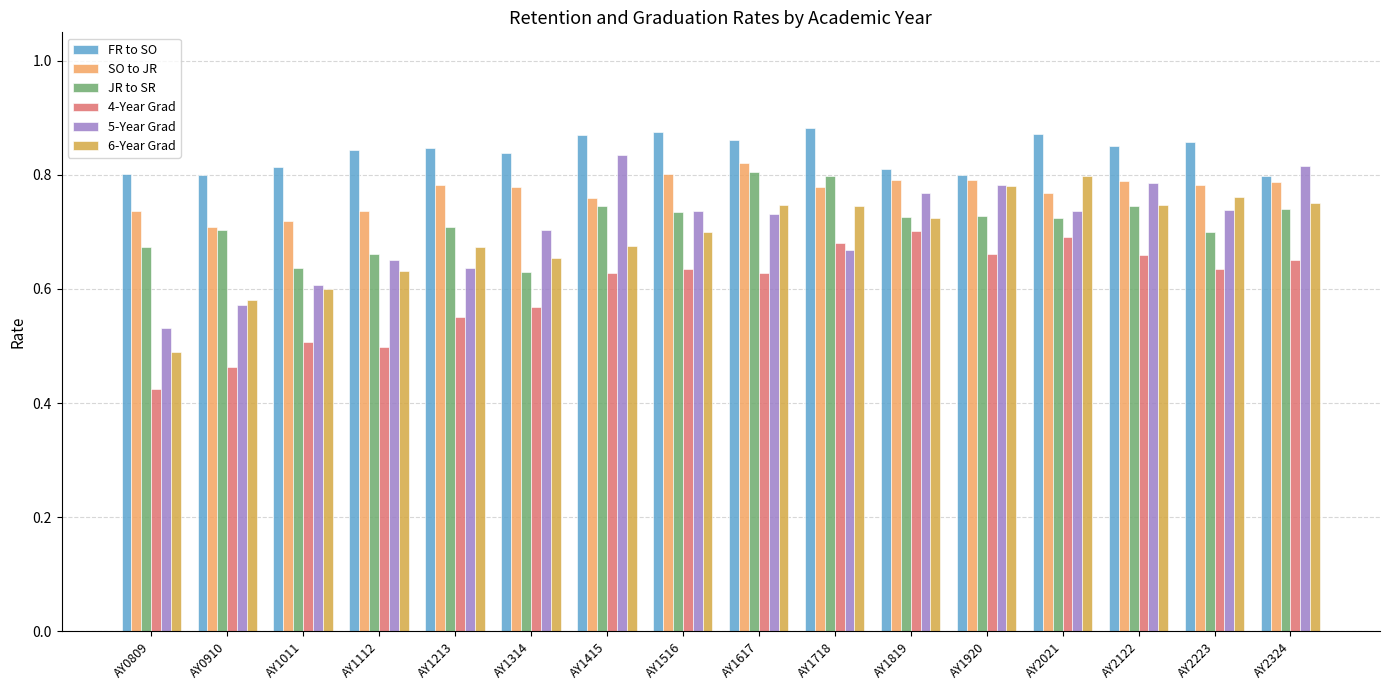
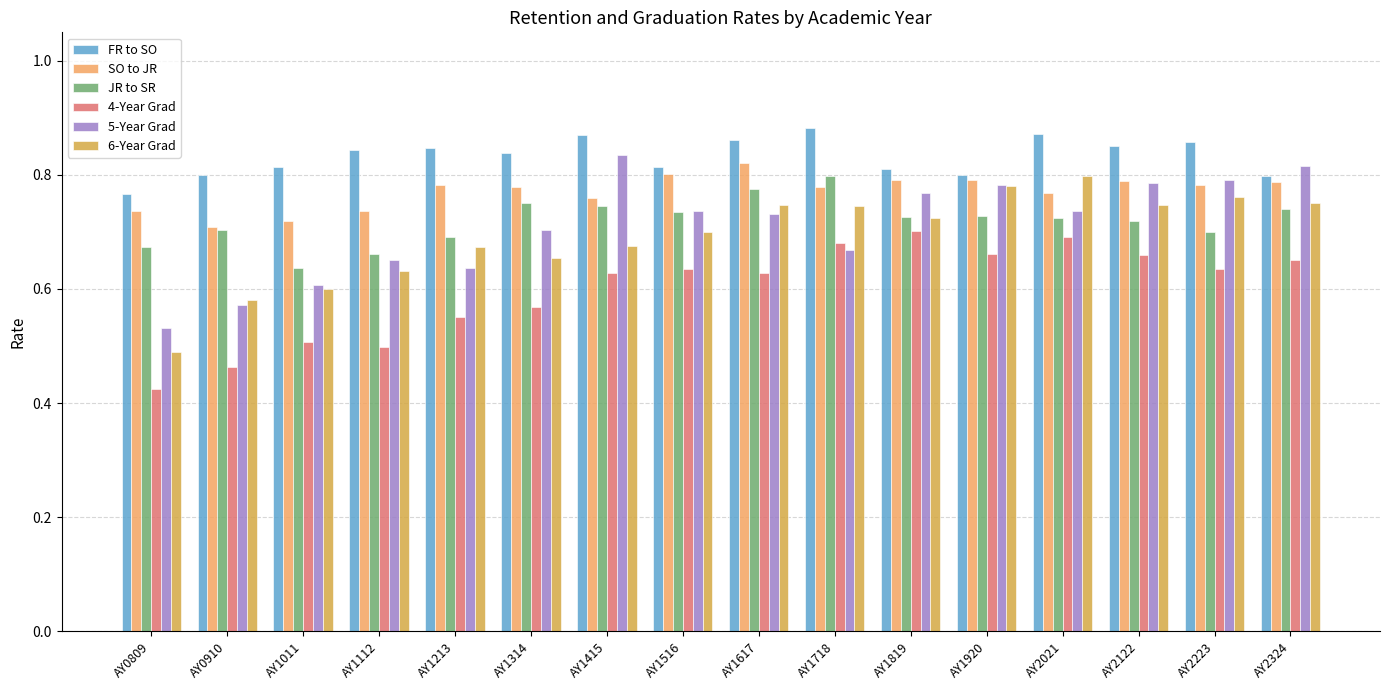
  {
    "FR to SO": {
-     "AY0809": 0.80,
+     "AY0809": 0.77,
      "AY0910": 0.80,
      "AY1011": 0.81,
      "AY1112": 0.84,
      "AY1213": 0.85,
      "AY1314": 0.84,
      "AY1415": 0.87,
-     "AY1516": 0.87,
+     "AY1516": 0.81,
      "AY1617": 0.86,
      "AY1718": 0.88,
      "AY1819": 0.81,
      "AY1920": 0.80,
      "AY2021": 0.87,
      "AY2122": 0.85,
      "AY2223": 0.86,
      "AY2324": 0.80
    },
    "JR to SR": {
      "AY0809": 0.67,
      "AY0910": 0.70,
      "AY1011": 0.64,
      "AY1112": 0.66,
-     "AY1213": 0.71,
-     "AY1314": 0.63,
+     "AY1213": 0.69,
+     "AY1314": 0.75,
      "AY1415": 0.75,
      "AY1516": 0.73,
-     "AY1617": 0.80,
+     "AY1617": 0.78,
      "AY1718": 0.80,
      "AY1819": 0.73,
      "AY1920": 0.73,
      "AY2021": 0.72,
-     "AY2122": 0.75,
+     "AY2122": 0.72,
      "AY2223": 0.70,
      "AY2324": 0.74
    },
    "5-Year Grad": {
      "AY0809": 0.53,
      "AY0910": 0.57,
      "AY1011": 0.61,
      "AY1112": 0.65,
      "AY1213": 0.64,
      "AY1314": 0.70,
      "AY1415": 0.84,
      "AY1516": 0.74,
      "AY1617": 0.73,
      "AY1718": 0.67,
      "AY1819": 0.77,
      "AY1920": 0.78,
      "AY2021": 0.74,
      "AY2122": 0.79,
-     "AY2223": 0.74,
+     "AY2223": 0.79,
      "AY2324": 0.81
    }
  }
